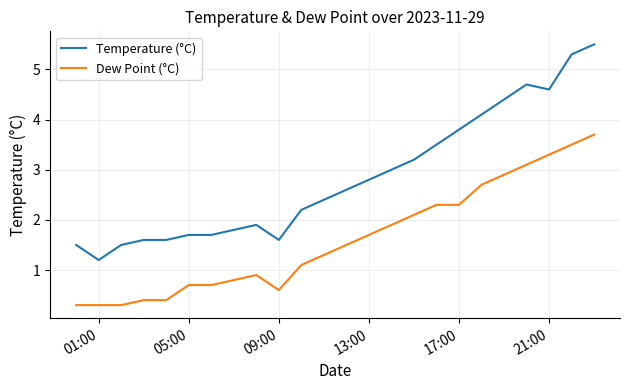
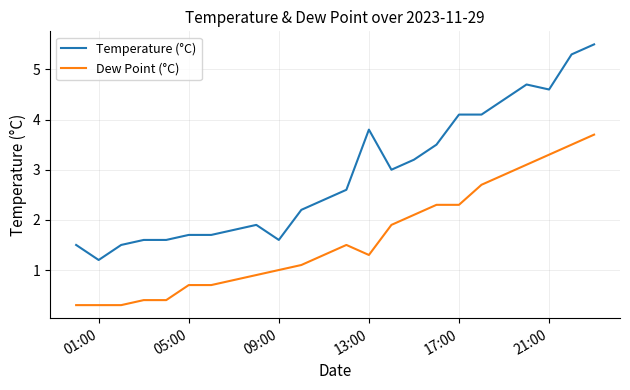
  {
    "Temperature (°C)": {
      "01:00": 1.2,
      "05:00": 1.7,
      "09:00": 1.6,
-     "13:00": 2.8,
-     "17:00": 3.8,
+     "13:00": 3.8,
+     "17:00": 4.1,
      "21:00": 4.6
    },
    "Dew Point (°C)": {
      "01:00": 0.3,
      "05:00": 0.7,
-     "09:00": 0.6,
-     "13:00": 1.7,
+     "09:00": 1.0,
+     "13:00": 1.3,
      "17:00": 2.3,
      "21:00": 3.3
    }
  }
